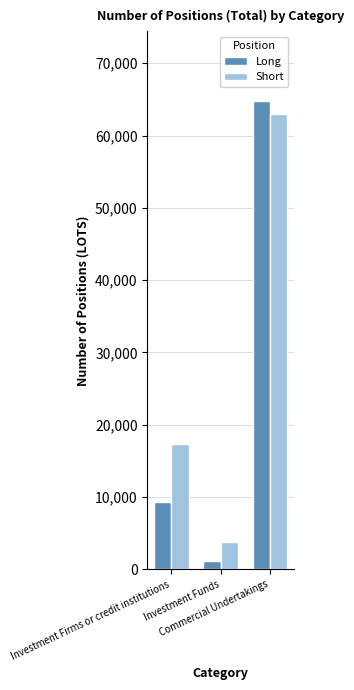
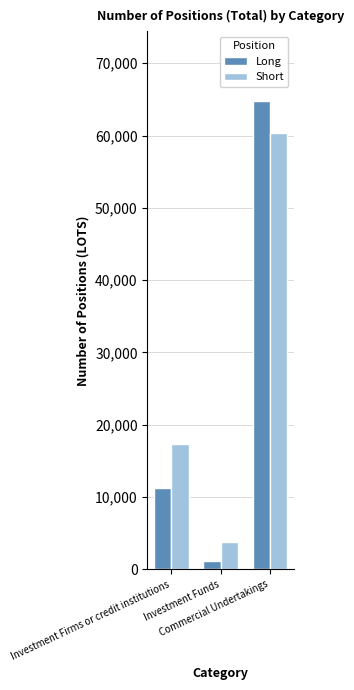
  {
    "Long": {
-     "Investment Firms or credit institutions": "9,000",
+     "Investment Firms or credit institutions": "11,000",
      "Investment Funds": "1,000",
      "Commercial Undertakings": "65,000"
    },
    "Short": {
      "Investment Firms or credit institutions": "17,000",
      "Investment Funds": "4,000",
-     "Commercial Undertakings": "63,000"
+     "Commercial Undertakings": "60,000"
    }
  }
